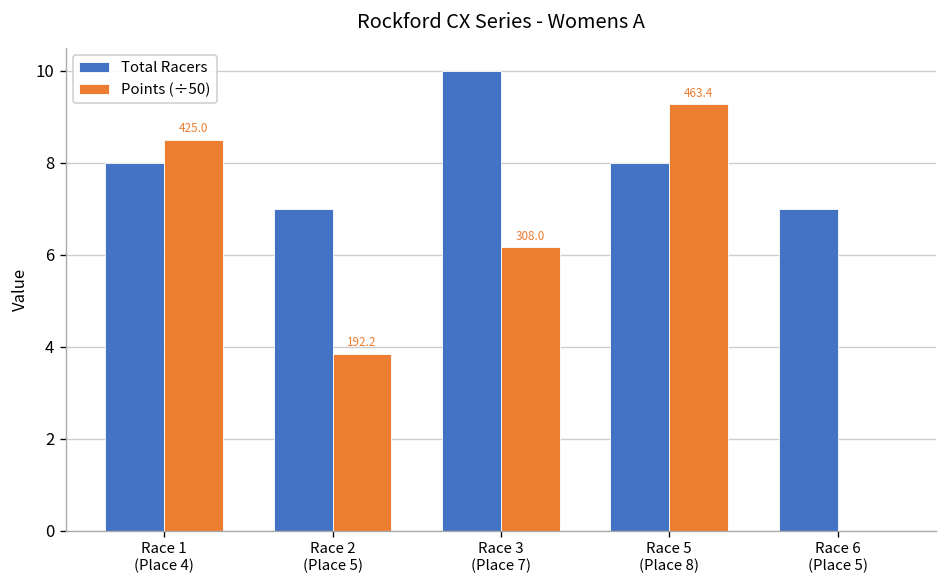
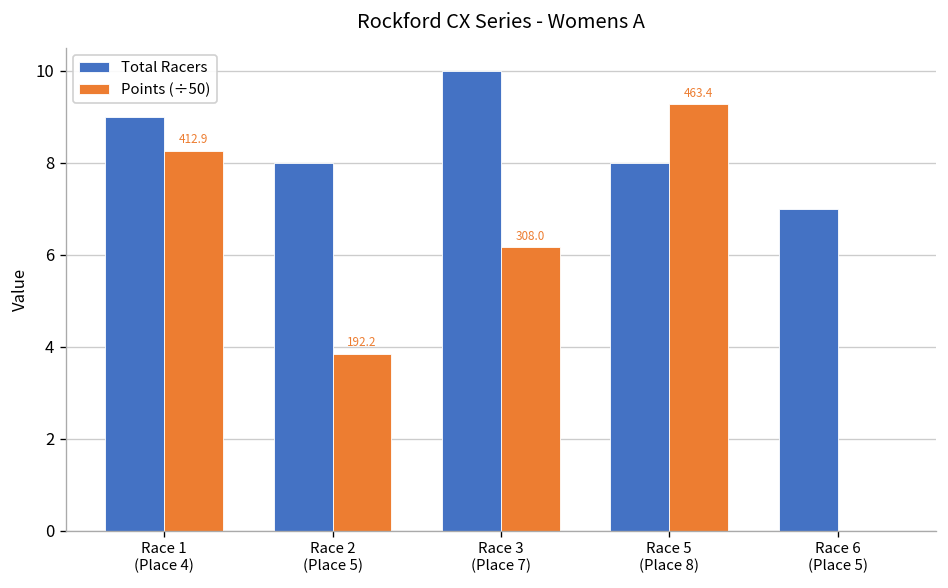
  {
    "Total Racers": {
-     "Race 1 (Place 4)": 8,
-     "Race 2 (Place 5)": 7,
+     "Race 1 (Place 4)": 9,
+     "Race 2 (Place 5)": 8,
      "Race 3 (Place 7)": 10,
      "Race 5 (Place 8)": 8,
      "Race 6 (Place 5)": 7
    },
    "Points (÷50)": {
-     "Race 1 (Place 4)": 425.0
+     "Race 1 (Place 4)": 412.9
    }
  }
